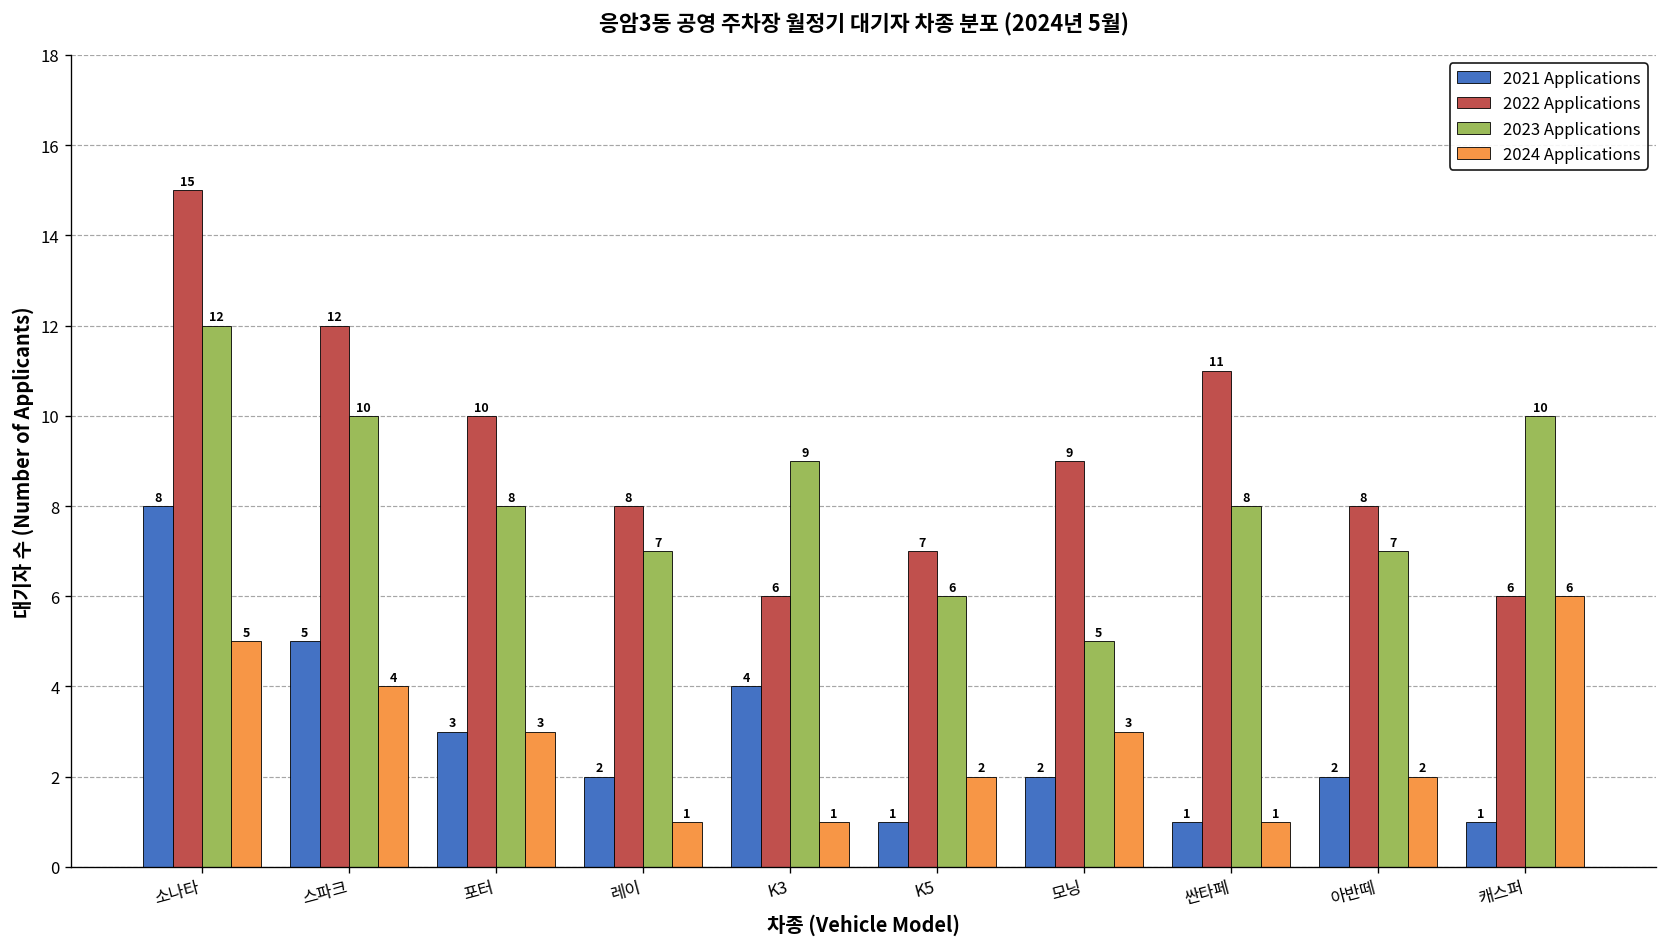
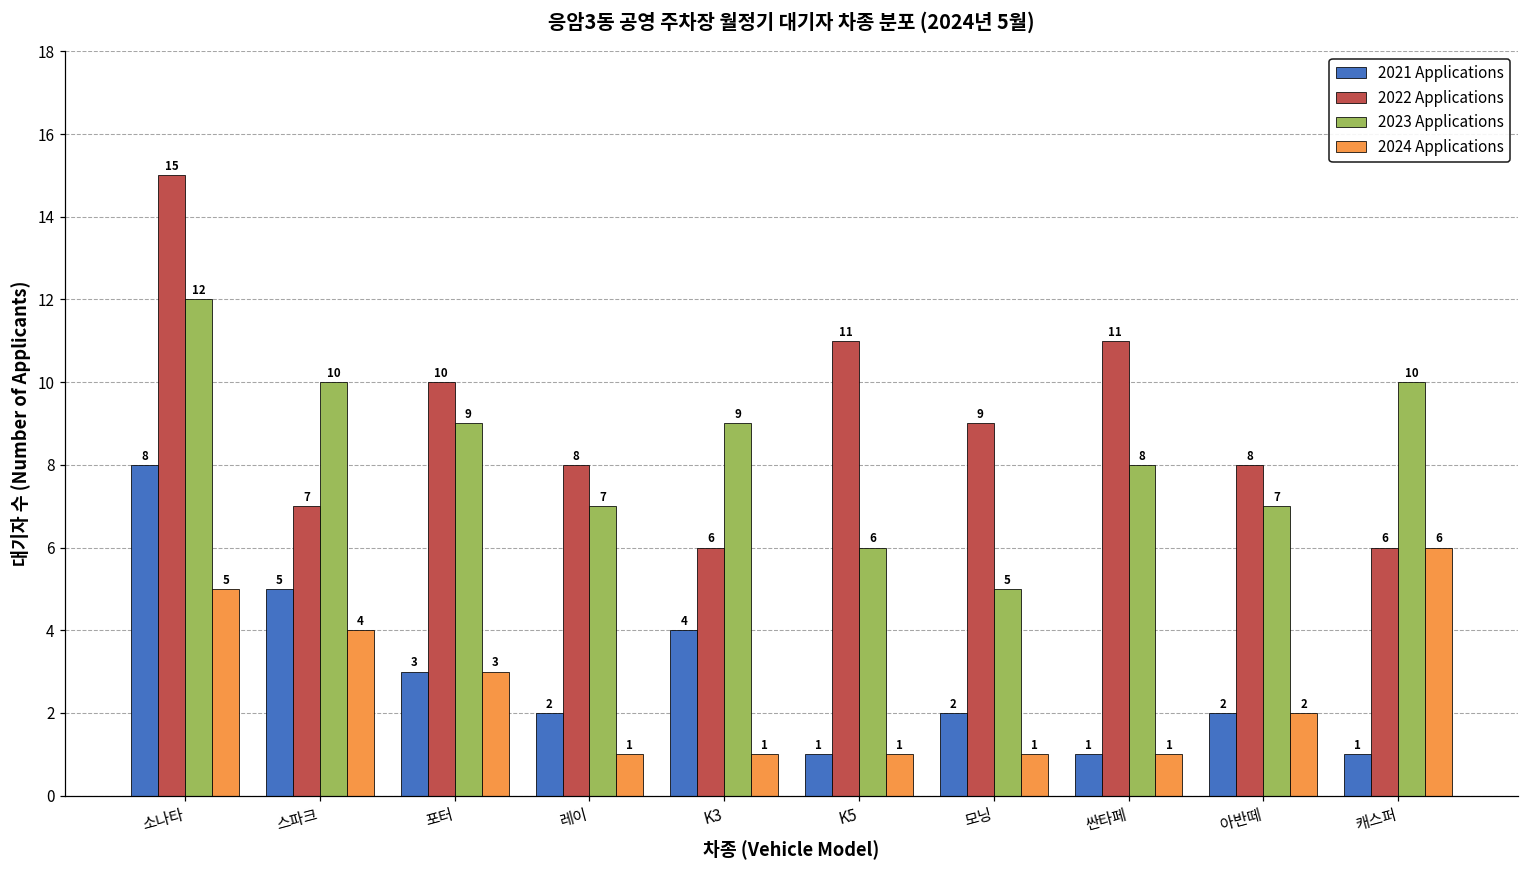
  {
    "2021 Applications": {
      "소나타": 8,
      "스파크": 5,
      "포터": 3,
      "레이": 2,
      "K3": 4,
      "K5": 1,
      "모닝": 2,
      "싼타페": 1,
      "아반떼": 2,
      "캐스퍼": 1
    },
    "2022 Applications": {
      "소나타": 15,
-     "스파크": 12,
+     "스파크": 7,
      "포터": 10,
      "레이": 8,
      "K3": 6,
-     "K5": 7,
+     "K5": 11,
      "모닝": 9,
      "싼타페": 11,
      "아반떼": 8,
      "캐스퍼": 6
    },
    "2023 Applications": {
      "소나타": 12,
      "스파크": 10,
-     "포터": 8,
+     "포터": 9,
      "레이": 7,
      "K3": 9,
      "K5": 6,
      "모닝": 5,
      "싼타페": 8,
      "아반떼": 7,
      "캐스퍼": 10
    },
    "2024 Applications": {
      "소나타": 5,
      "스파크": 4,
      "포터": 3,
      "레이": 1,
      "K3": 1,
-     "K5": 2,
-     "모닝": 3,
+     "K5": 1,
+     "모닝": 1,
      "싼타페": 1,
      "아반떼": 2,
      "캐스퍼": 6
    }
  }
